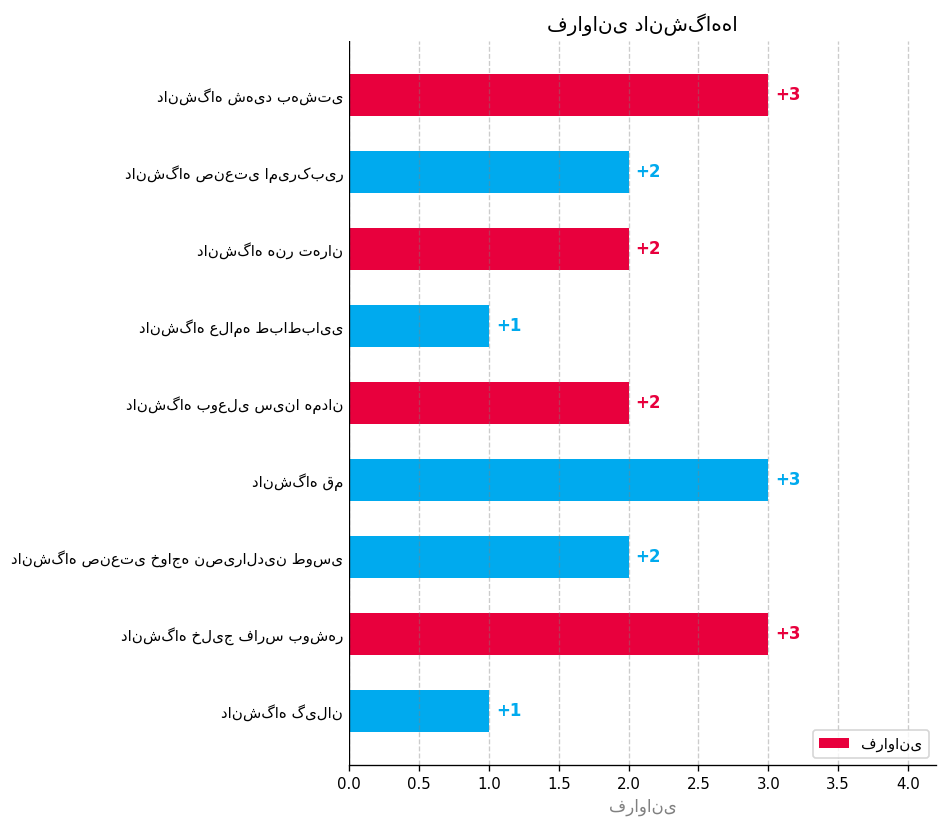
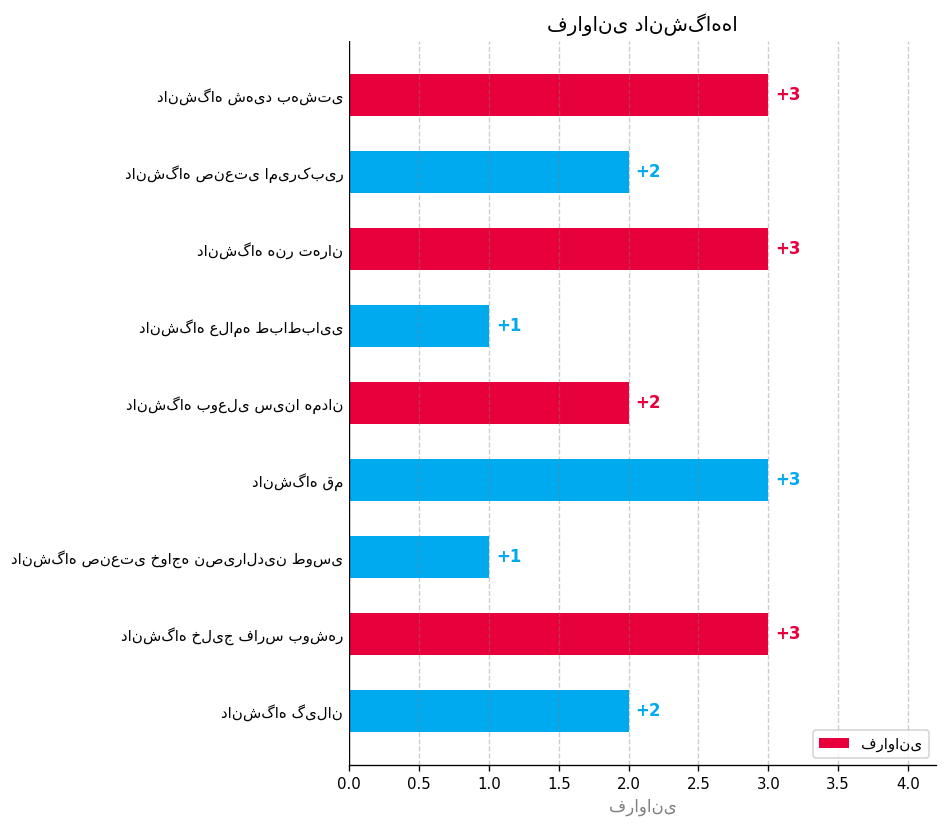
  {
    "دانشگاه شهید بهشتی": "+3",
    "دانشگاه صنعتی امیرکبیر": "+2",
-   "دانشگاه هنر تهران": "+2",
+   "دانشگاه هنر تهران": "+3",
    "دانشگاه علامه طباطبایی": "+1",
    "دانشگاه بوعلی سینا همدان": "+2",
    "دانشگاه قم": "+3",
-   "دانشگاه صنعتی خواجه نصیرالدین طوسی": "+2",
+   "دانشگاه صنعتی خواجه نصیرالدین طوسی": "+1",
    "دانشگاه خلیج فارس بوشهر": "+3",
-   "دانشگاه گیلان": "+1"
+   "دانشگاه گیلان": "+2"
  }
